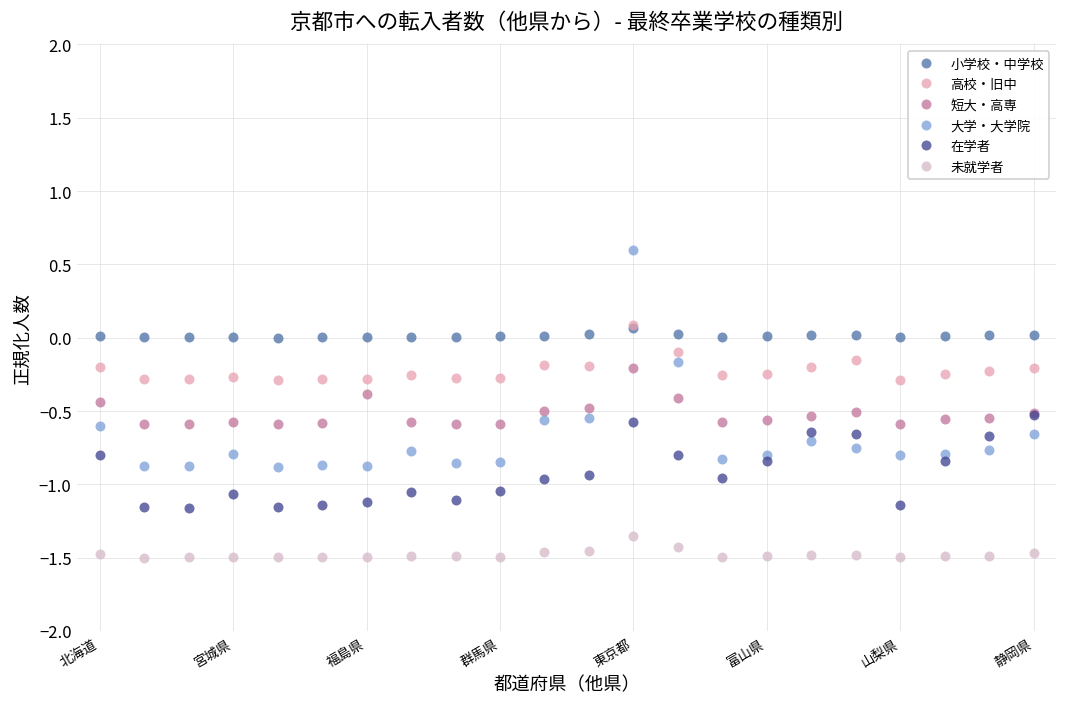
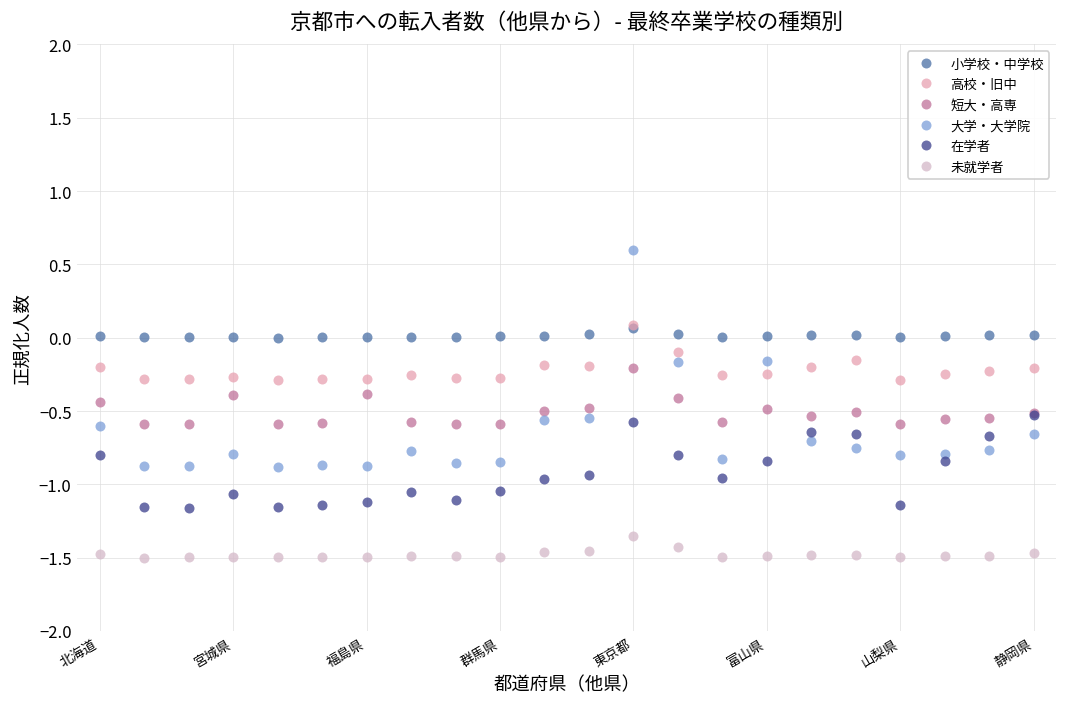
  {
    "短大・高専": {
      "北海道": -0.44,
-     "宮城県": -0.58,
+     "宮城県": -0.39,
      "福島県": -0.38,
      "群馬県": -0.59,
      "東京都": -0.21,
-     "富山県": -0.56,
+     "富山県": -0.49,
      "山梨県": -0.59
    },
    "大学・大学院": {
      "北海道": -0.60,
      "宮城県": -0.79,
      "福島県": -0.87,
      "群馬県": -0.85,
      "東京都": 0.60,
-     "富山県": -0.80,
+     "富山県": -0.16,
      "山梨県": -0.80,
      "静岡県": -0.66
    }
  }
